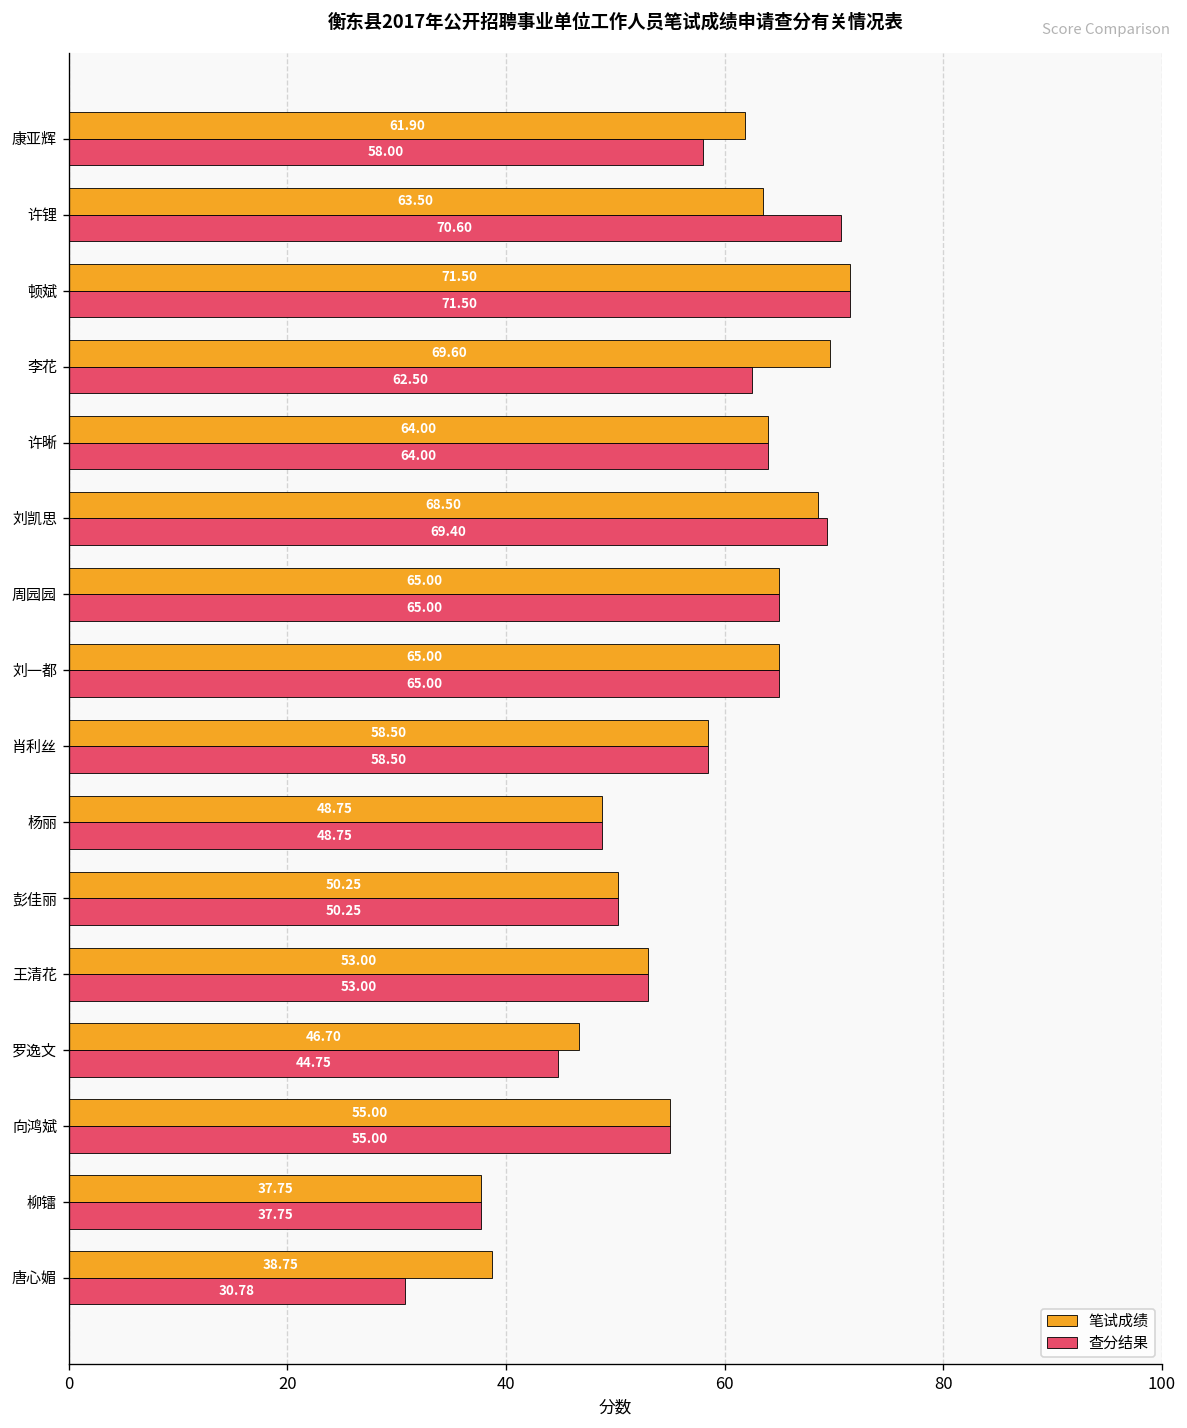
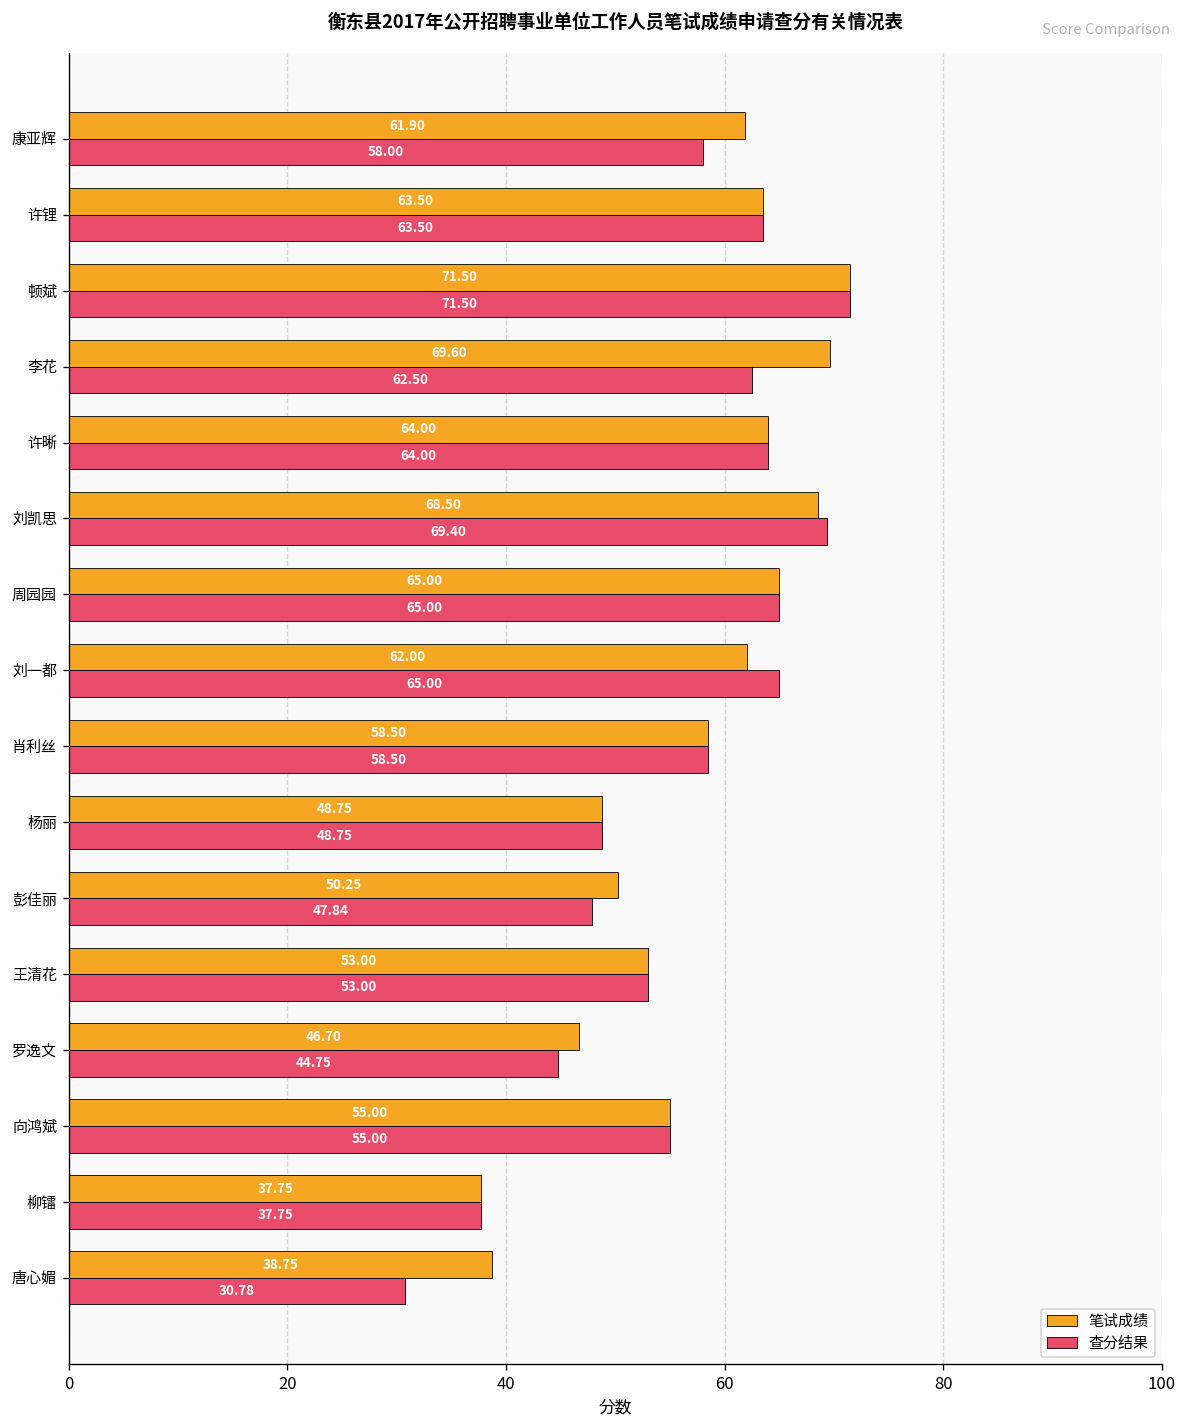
  {
    "笔试成绩": {
      "康亚辉": 61.90,
      "许锂": 63.50,
      "顿斌": 71.50,
      "李花": 69.60,
      "许晰": 64.00,
      "刘凯思": 68.50,
      "周园园": 65.00,
-     "刘一都": 65.00,
+     "刘一都": 62.00,
      "肖利丝": 58.50,
      "杨丽": 48.75,
      "彭佳丽": 50.25,
      "王清花": 53.00,
      "罗逸文": 46.70,
      "向鸿斌": 55.00,
      "柳镭": 37.75,
      "唐心媚": 38.75
    },
    "查分结果": {
      "康亚辉": 58.00,
-     "许锂": 70.60,
+     "许锂": 63.50,
      "顿斌": 71.50,
      "李花": 62.50,
      "许晰": 64.00,
      "刘凯思": 69.40,
      "周园园": 65.00,
      "刘一都": 65.00,
      "肖利丝": 58.50,
      "杨丽": 48.75,
-     "彭佳丽": 50.25,
+     "彭佳丽": 47.84,
      "王清花": 53.00,
      "罗逸文": 44.75,
      "向鸿斌": 55.00,
      "柳镭": 37.75,
      "唐心媚": 30.78
    }
  }
